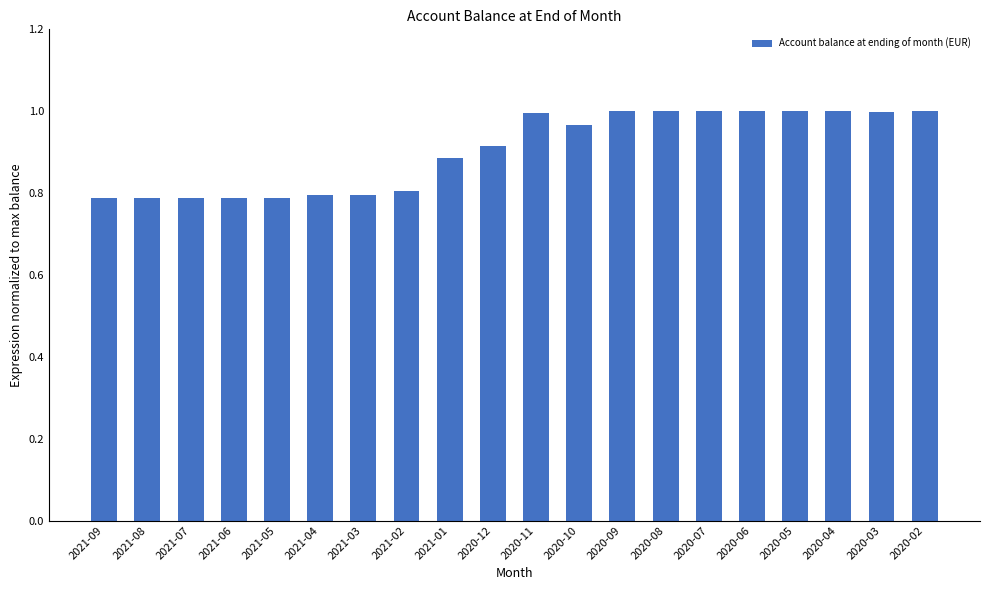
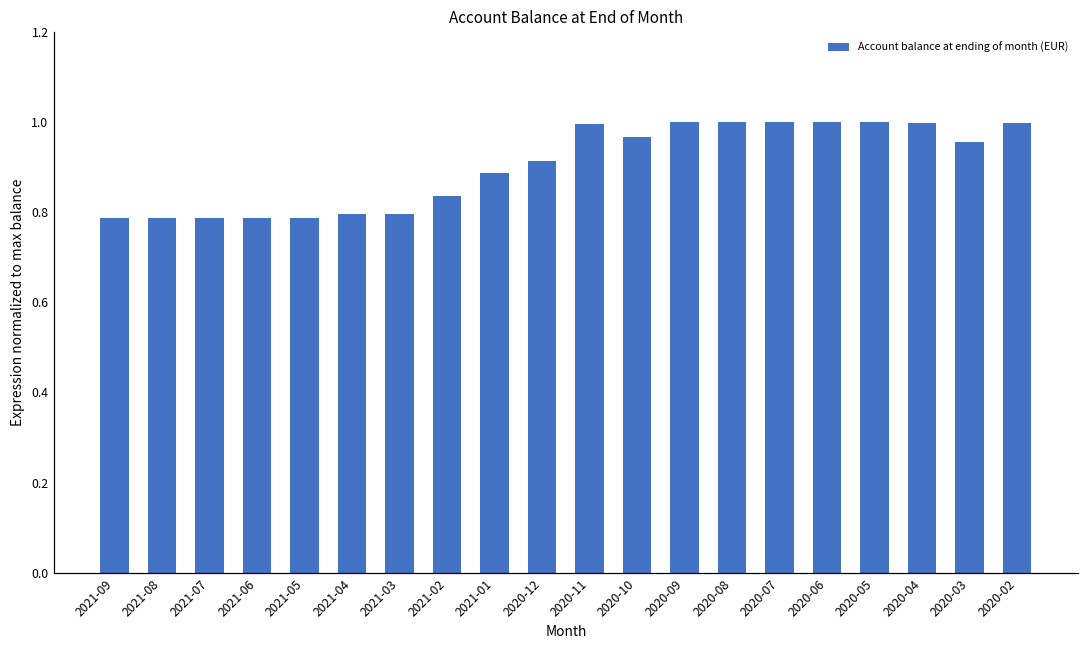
  {
    "2021-09": 0.79,
    "2021-08": 0.79,
    "2021-07": 0.79,
    "2021-06": 0.79,
    "2021-05": 0.79,
    "2021-04": 0.80,
    "2021-03": 0.80,
-   "2021-02": 0.81,
+   "2021-02": 0.84,
    "2021-01": 0.89,
    "2020-12": 0.91,
    "2020-11": 1.00,
    "2020-10": 0.97,
    "2020-09": 1.00,
    "2020-08": 1.00,
    "2020-07": 1.00,
    "2020-06": 1.00,
    "2020-05": 1.00,
    "2020-04": 1.00,
-   "2020-03": 1.00,
+   "2020-03": 0.96,
    "2020-02": 1.00
  }
